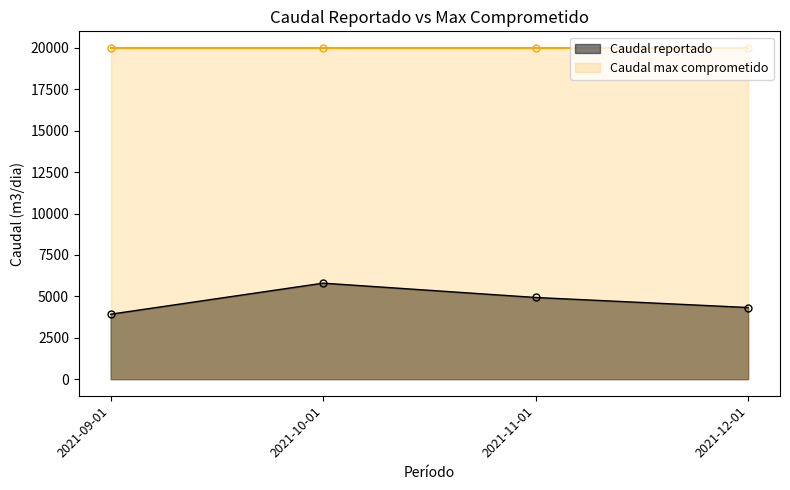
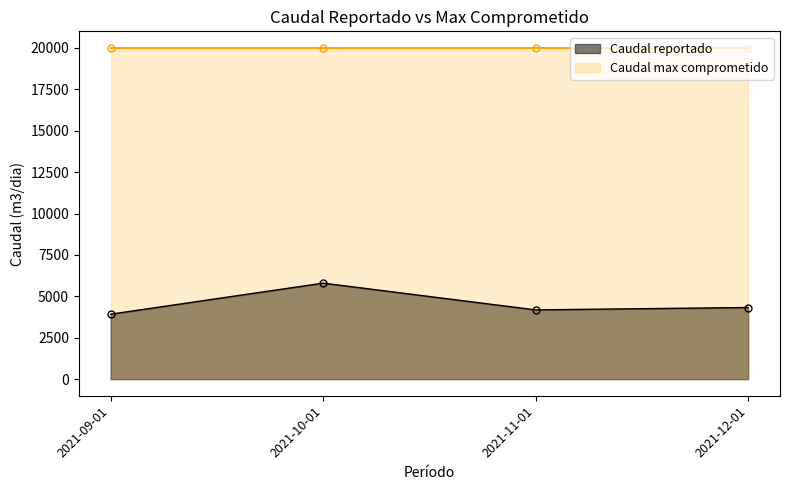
  {
    "Caudal reportado": {
      "2021-09-01": 3900,
      "2021-10-01": 5800,
-     "2021-11-01": 4900,
+     "2021-11-01": 4200,
      "2021-12-01": 4300
    },
    "Caudal max comprometido": {
      "2021-09-01": 20000,
      "2021-10-01": 20000,
      "2021-11-01": 20000
    }
  }
